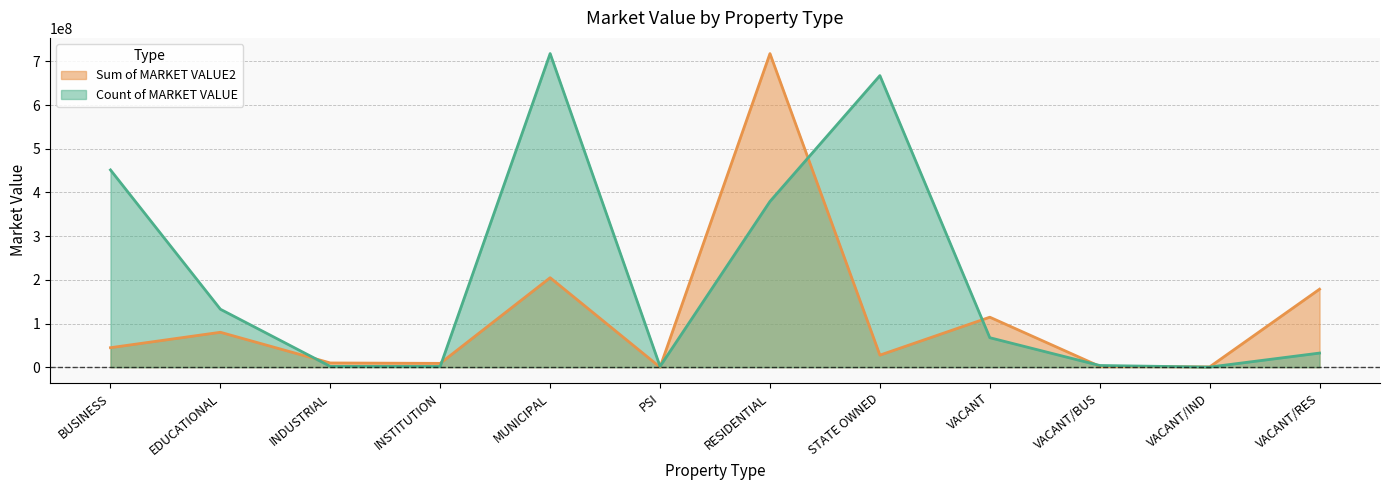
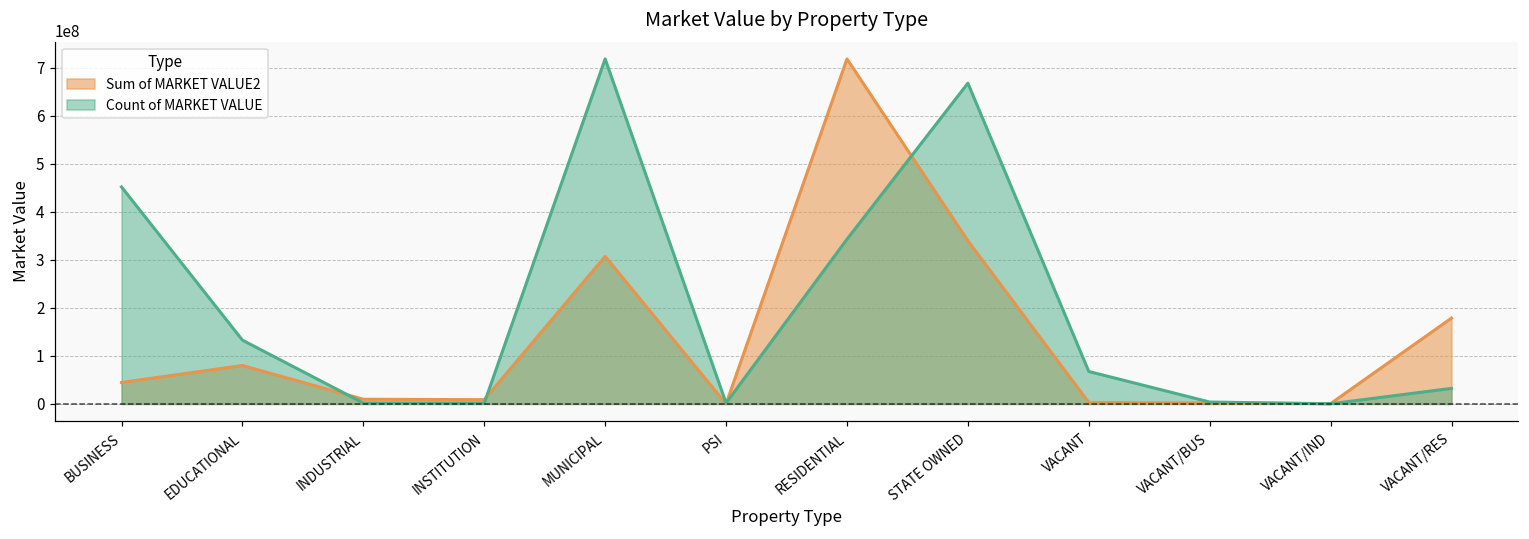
  {
    "Sum of MARKET VALUE2": {
      "BUSINESS": 40000000,
      "EDUCATIONAL": 80000000,
      "INDUSTRIAL": 10000000,
      "INSTITUTION": 10000000,
-     "MUNICIPAL": 200000000,
+     "MUNICIPAL": 310000000,
      "RESIDENTIAL": 720000000,
-     "STATE OWNED": 30000000,
-     "VACANT": 110000000,
+     "STATE OWNED": 340000000,
+     "VACANT": 0,
      "VACANT/RES": 180000000
    },
    "Count of MARKET VALUE": {
      "BUSINESS": 450000000,
      "EDUCATIONAL": 130000000,
      "INDUSTRIAL": 0,
      "INSTITUTION": 0,
      "MUNICIPAL": 720000000,
-     "RESIDENTIAL": 380000000,
+     "RESIDENTIAL": 340000000,
      "STATE OWNED": 670000000,
      "VACANT": 70000000,
      "VACANT/RES": 30000000
    }
  }
